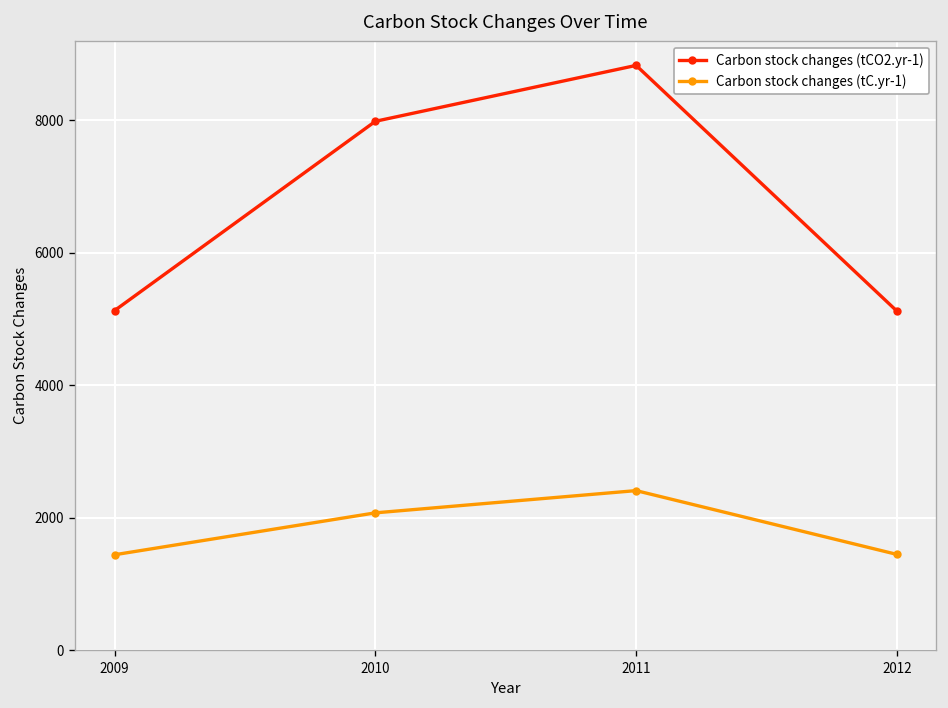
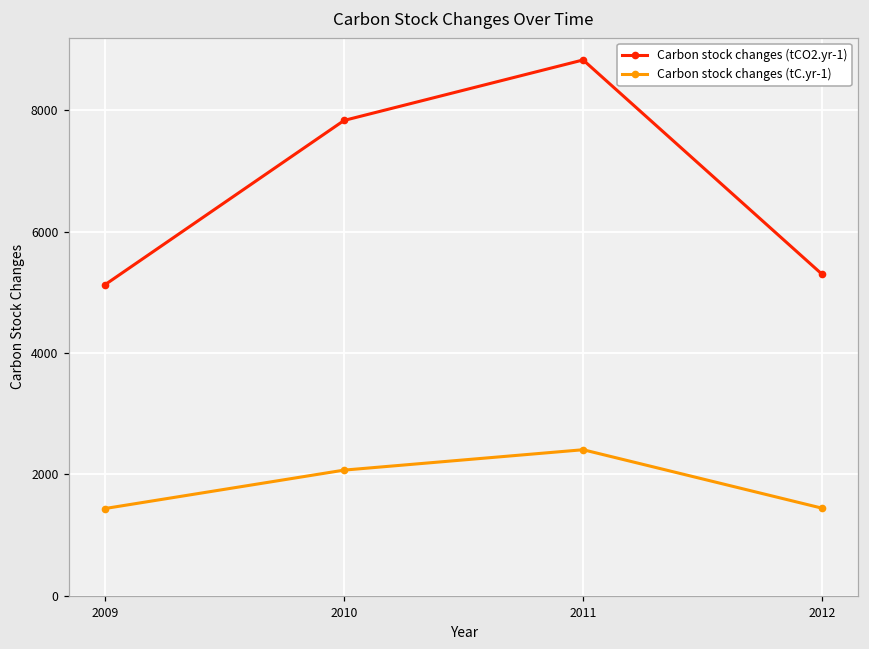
  {
    "Carbon stock changes (tCO2.yr-1)": {
      "2009": 5100,
-     "2010": 8000,
+     "2010": 7800,
      "2011": 8800,
-     "2012": 5100
+     "2012": 5300
    },
    "Carbon stock changes (tC.yr-1)": {
      "2009": 1400,
      "2010": 2100,
      "2011": 2400,
      "2012": 1400
    }
  }
